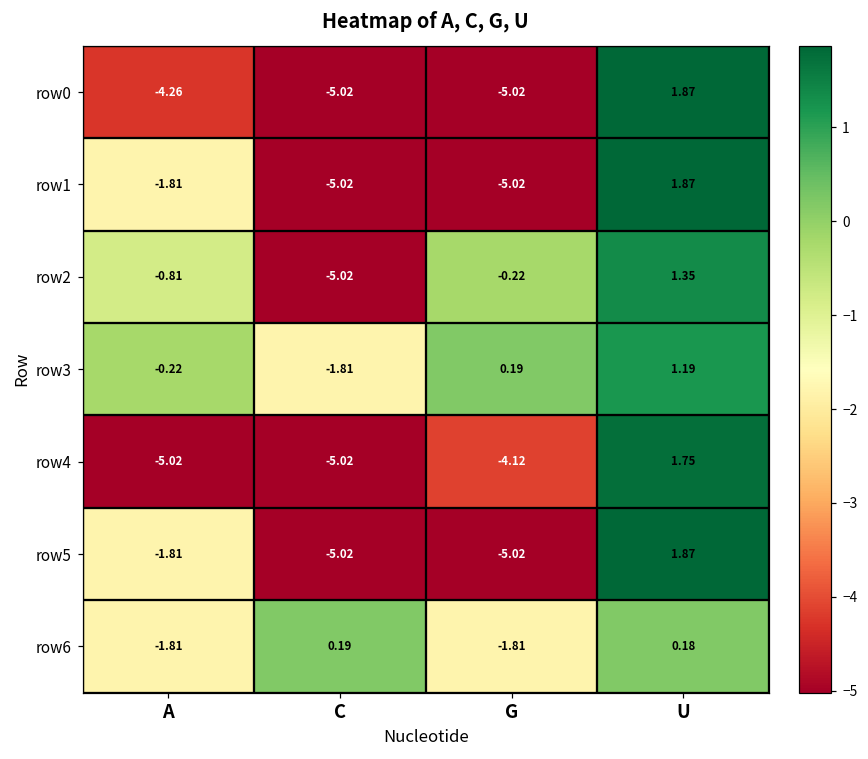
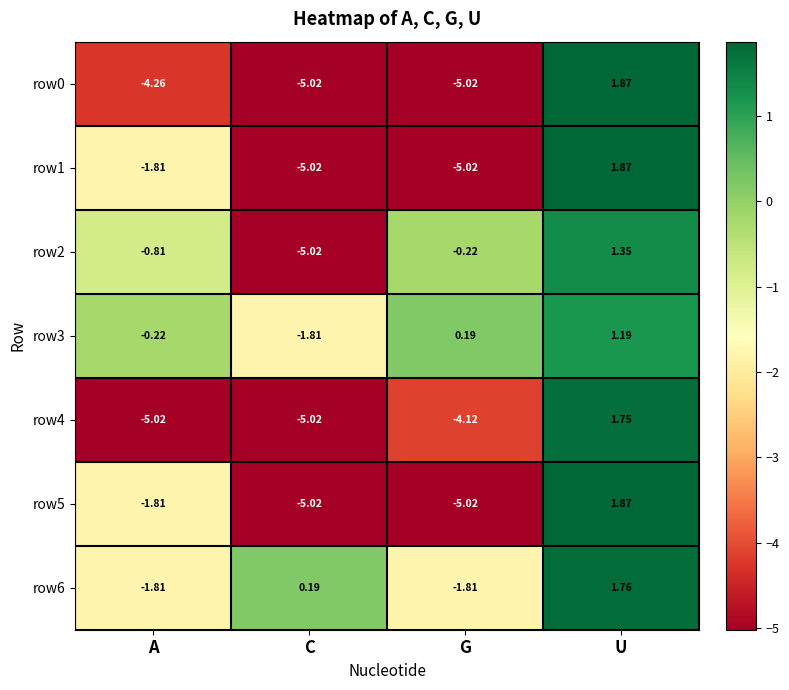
  {
    "row0": {
      "A": -4.26,
      "C": -5.02,
      "G": -5.02,
      "U": 1.87
    },
    "row1": {
      "A": -1.81,
      "C": -5.02,
      "G": -5.02,
      "U": 1.87
    },
    "row2": {
      "A": -0.81,
      "C": -5.02,
      "G": -0.22,
      "U": 1.35
    },
    "row3": {
      "A": -0.22,
      "C": -1.81,
      "G": 0.19,
      "U": 1.19
    },
    "row4": {
      "A": -5.02,
      "C": -5.02,
      "G": -4.12,
      "U": 1.75
    },
    "row5": {
      "A": -1.81,
      "C": -5.02,
      "G": -5.02,
      "U": 1.87
    },
    "row6": {
      "A": -1.81,
      "C": 0.19,
      "G": -1.81,
-     "U": 0.18
+     "U": 1.76
    }
  }
